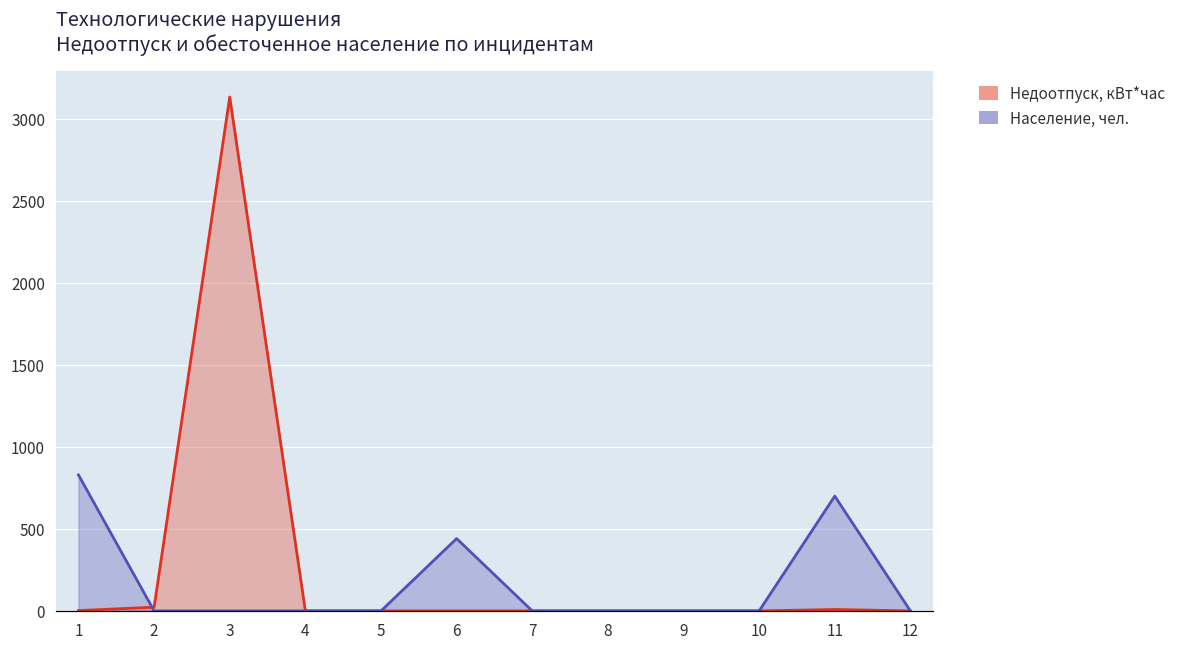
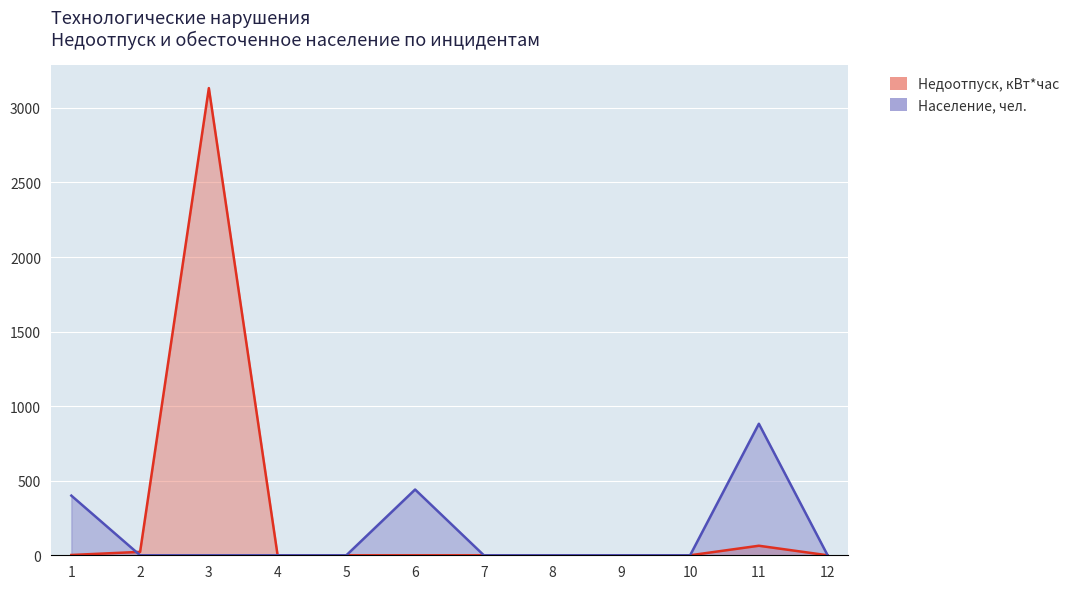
  {
    "Недоотпуск, кВт*час": {
      "1": 0,
      "2": 20,
      "3": 3130,
      "6": 0,
-     "11": 10
+     "11": 60
    },
    "Население, чел.": {
-     "1": 830,
+     "1": 400,
      "2": 0,
      "3": 0,
      "6": 440,
-     "11": 700
+     "11": 880
    }
  }
